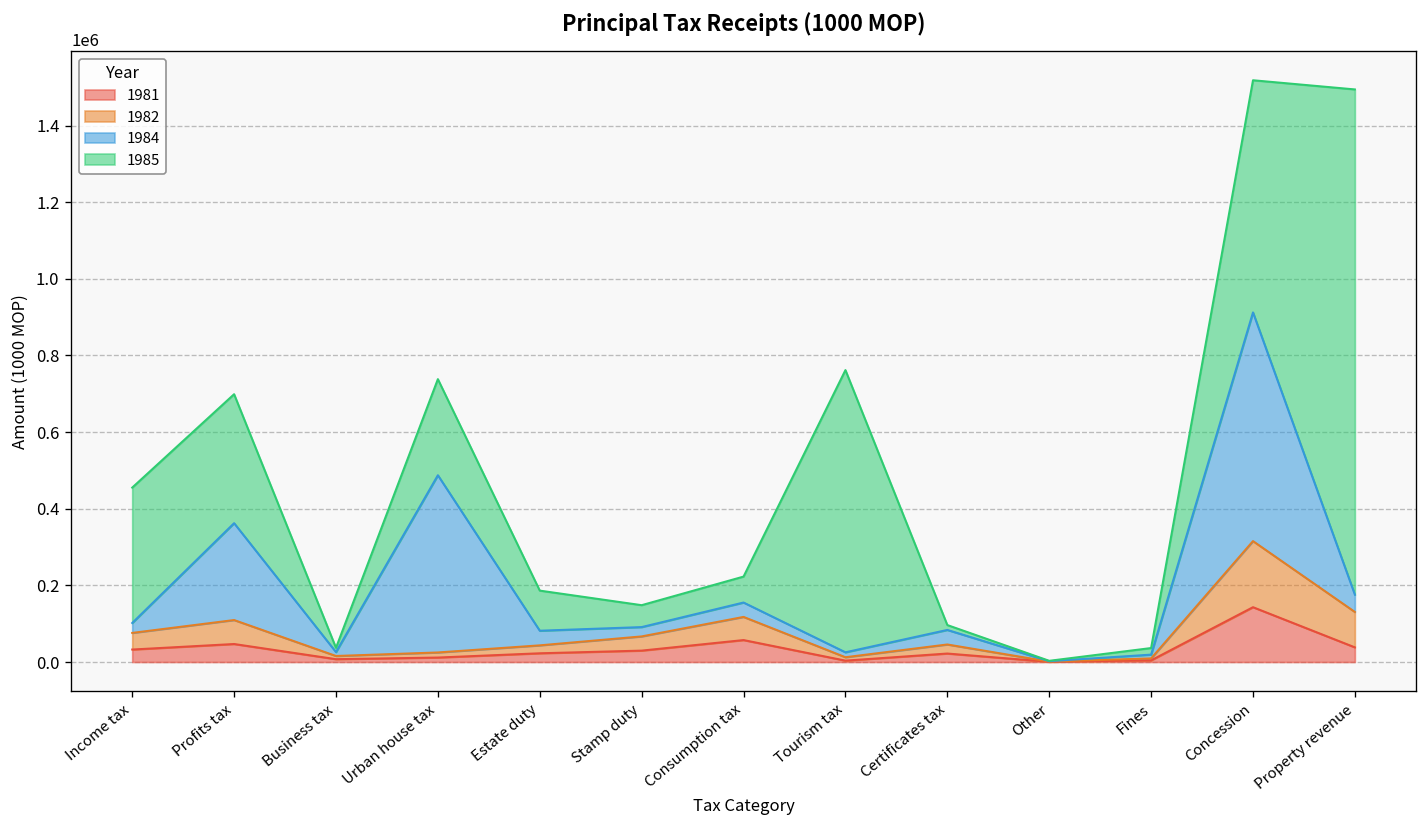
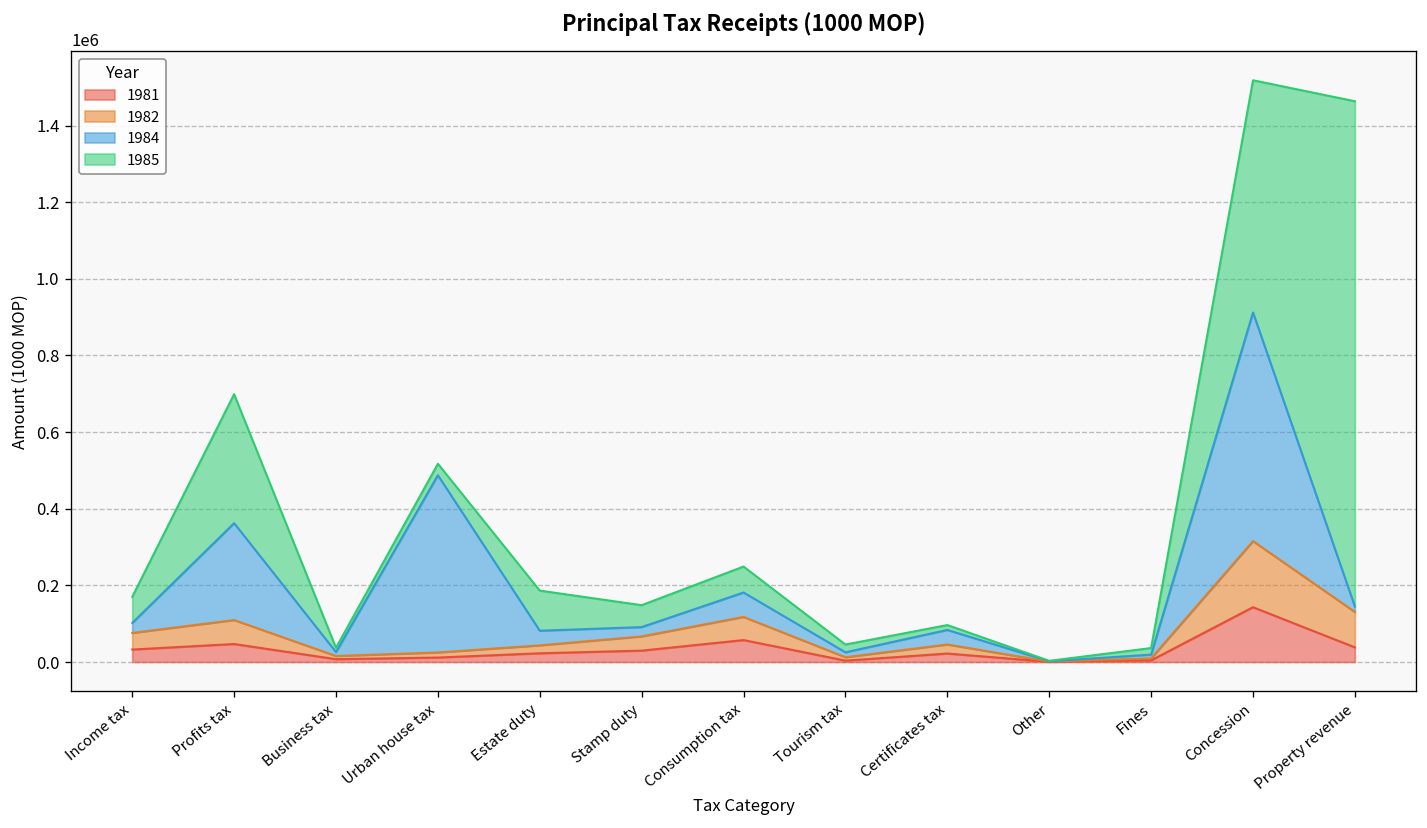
  {
    "1984": {
      "Income tax": 30000,
      "Profits tax": 250000,
      "Business tax": 10000,
      "Urban house tax": 460000,
      "Estate duty": 40000,
      "Stamp duty": 20000,
-     "Consumption tax": 40000,
+     "Consumption tax": 60000,
      "Tourism tax": 10000,
      "Certificates tax": 40000,
      "Fines": 10000,
      "Concession": 600000,
-     "Property revenue": 50000
+     "Property revenue": 10000
    },
    "1985": {
-     "Income tax": 350000,
+     "Income tax": 70000,
      "Profits tax": 340000,
      "Business tax": 10000,
-     "Urban house tax": 250000,
+     "Urban house tax": 30000,
      "Estate duty": 100000,
      "Stamp duty": 60000,
      "Consumption tax": 70000,
-     "Tourism tax": 740000,
+     "Tourism tax": 20000,
      "Certificates tax": 10000,
      "Fines": 20000,
      "Concession": 610000,
      "Property revenue": 1320000
    }
  }
